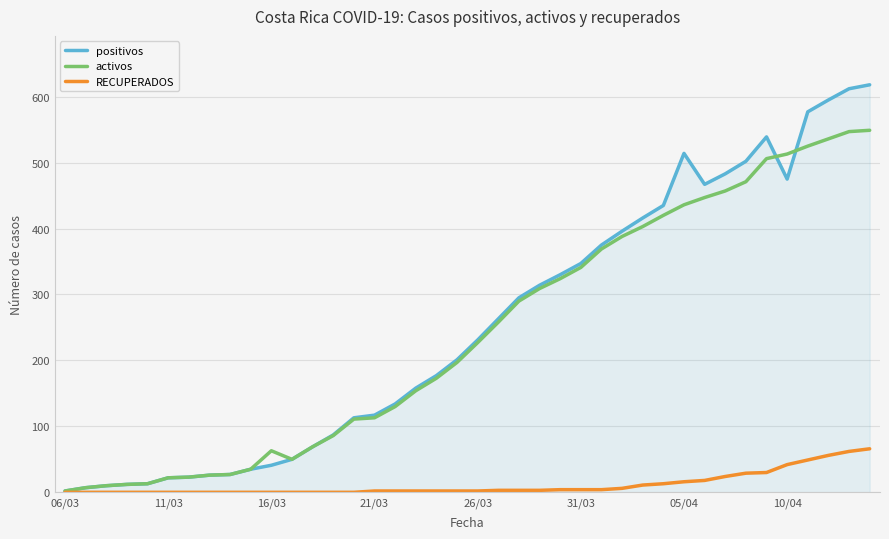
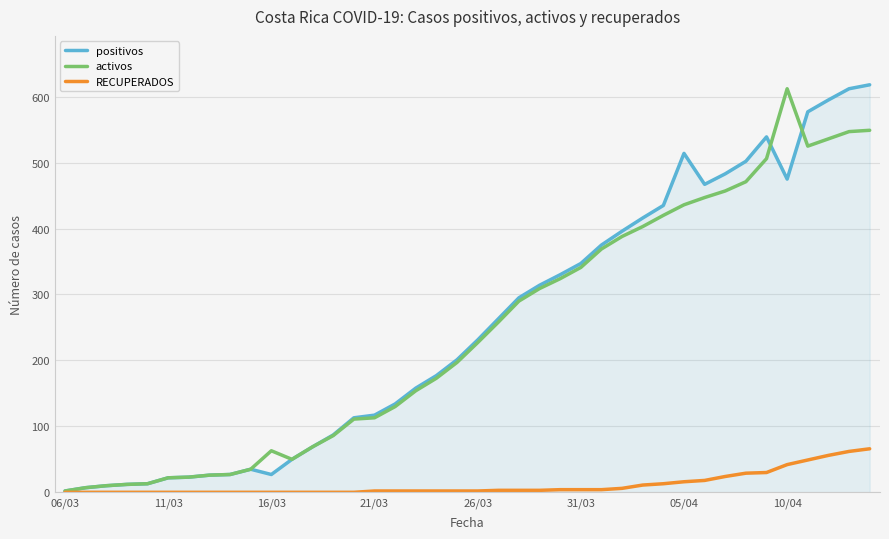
  {
    "positivos": {
-     "16/03": 40,
+     "16/03": 30,
      "21/03": 120,
      "26/03": 230,
      "31/03": 350,
      "05/04": 510,
      "10/04": 480
    },
    "activos": {
      "16/03": 60,
      "21/03": 110,
      "26/03": 230,
      "31/03": 340,
      "05/04": 440,
-     "10/04": 510
+     "10/04": 610
    },
    "RECUPERADOS": {
      "11/03": 0,
      "16/03": 0,
      "21/03": 0,
      "26/03": 0,
      "31/03": 0,
      "05/04": 20,
      "10/04": 40
    }
  }
